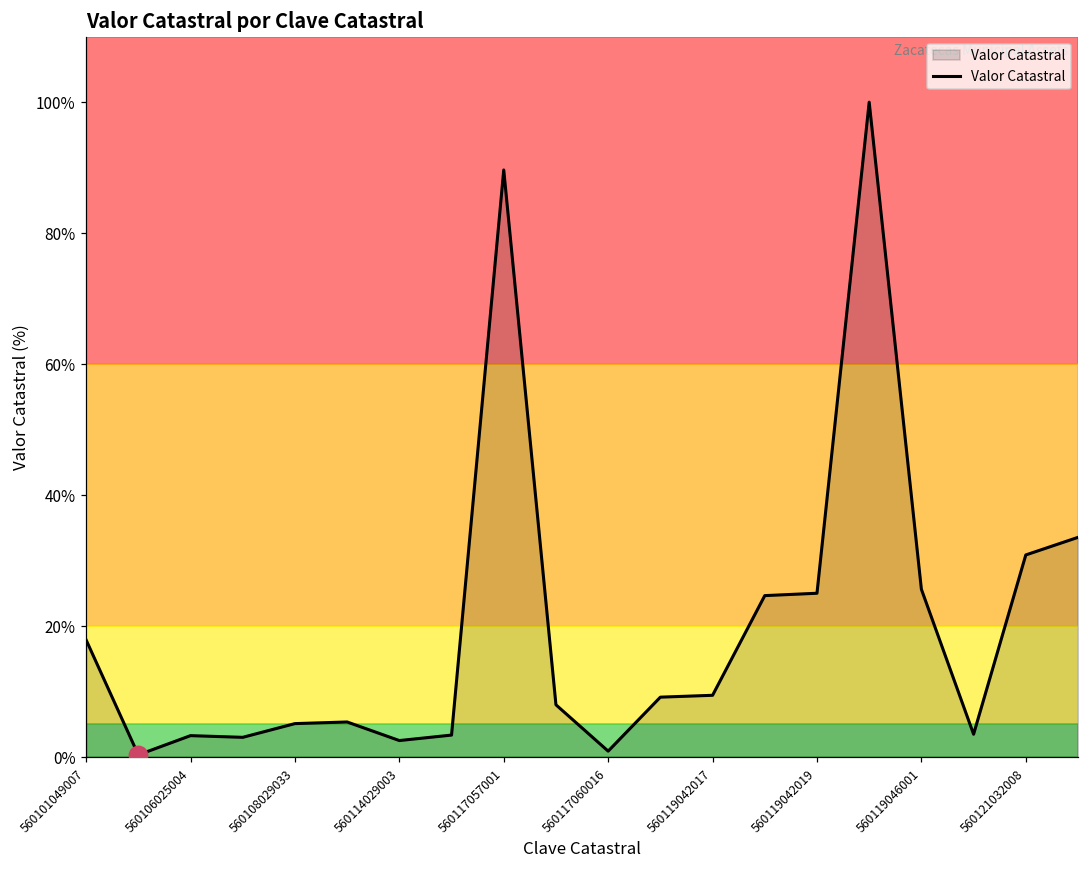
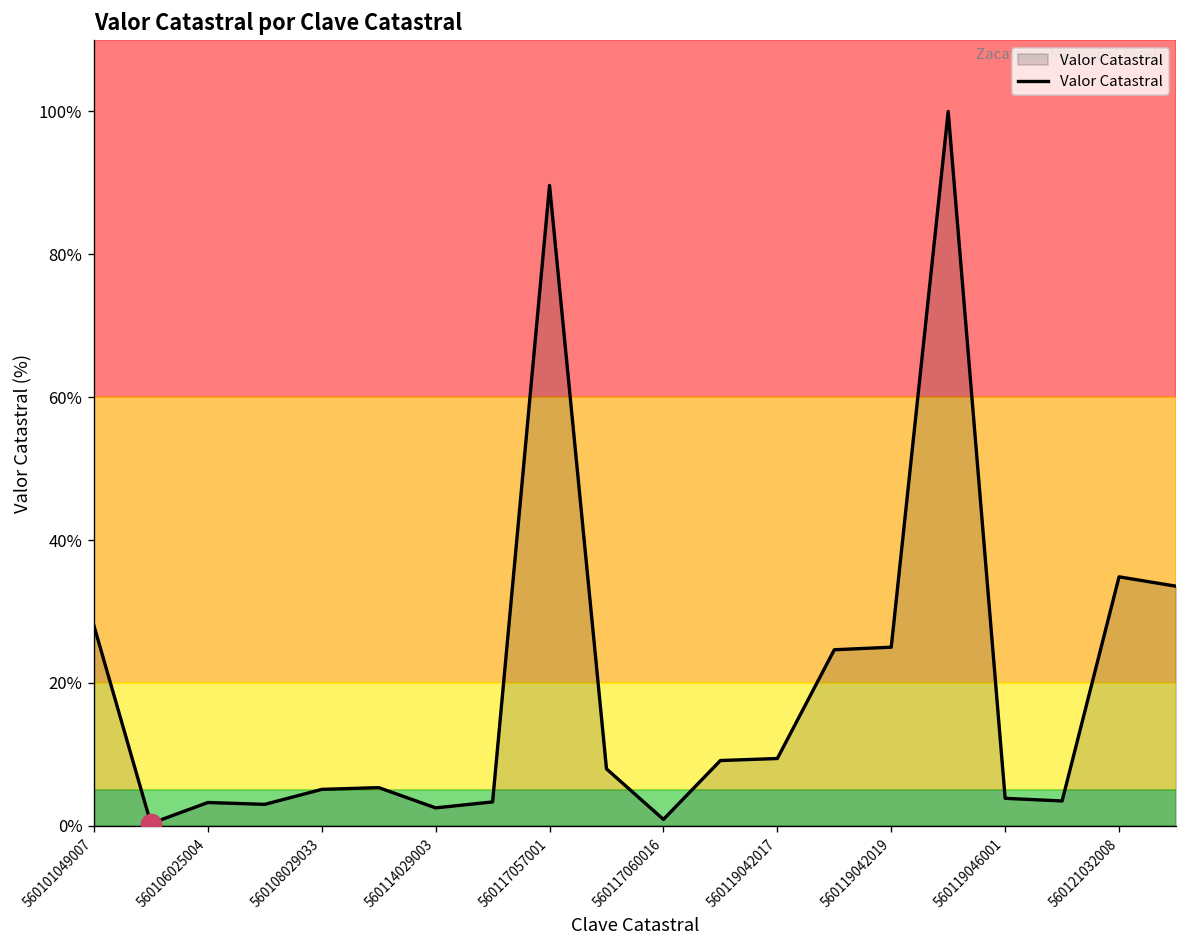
  {
    "Valor Catastral": {
-     "560101049007": "18%",
+     "560101049007": "28%",
      "560106025004": "3%",
      "560108029033": "5%",
      "560114029003": "3%",
      "560117057001": "90%",
      "560117060016": "1%",
      "560119042017": "9%",
      "560119042019": "25%",
-     "560119046001": "26%",
-     "560121032008": "31%"
+     "560119046001": "4%",
+     "560121032008": "35%"
    }
  }
